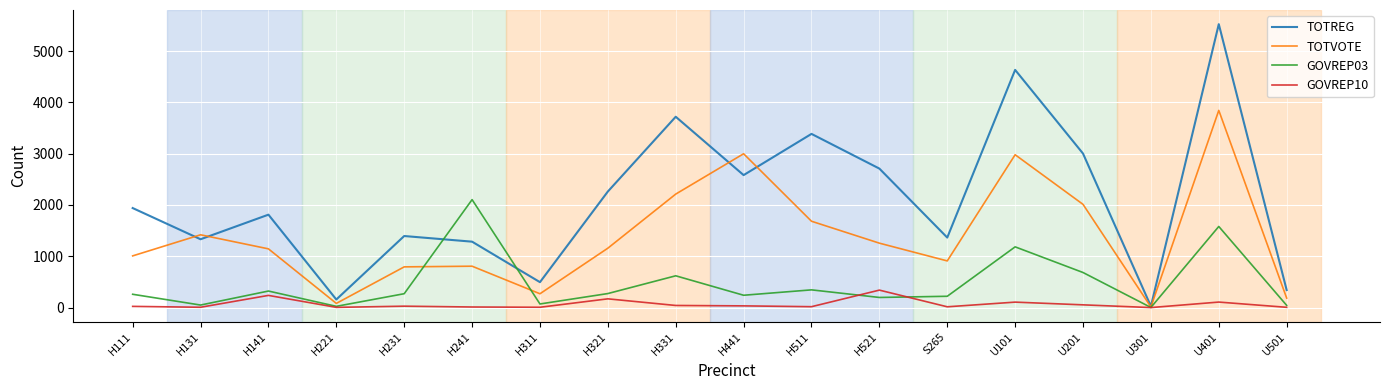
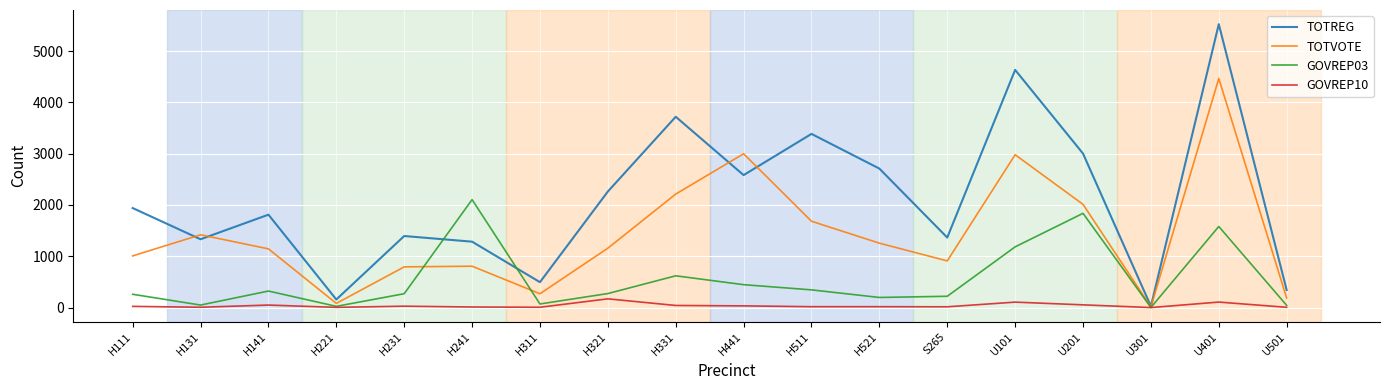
  {
    "TOTREG": {
      "H111": 1900,
      "H131": 1300,
      "H141": 1800,
      "H221": 200,
      "H231": 1400,
      "H241": 1300,
      "H311": 500,
      "H321": 2300,
      "H331": 3700,
      "H441": 2600,
      "H511": 3400,
      "H521": 2700,
      "S265": 1400,
      "U101": 4600,
      "U201": 3000,
      "U401": 5500,
      "U501": 300
    },
    "TOTVOTE": {
      "H111": 1000,
      "H131": 1400,
      "H141": 1100,
      "H221": 100,
      "H231": 800,
      "H241": 800,
      "H311": 300,
      "H321": 1200,
      "H331": 2200,
      "H441": 3000,
      "H511": 1700,
      "H521": 1300,
      "S265": 900,
      "U101": 3000,
      "U201": 2000,
-     "U401": 3800,
+     "U401": 4500,
      "U501": 200
    },
    "GOVREP03": {
      "H111": 300,
      "H141": 300,
      "H231": 300,
      "H241": 2100,
      "H311": 100,
      "H321": 300,
      "H331": 600,
-     "H441": 200,
+     "H441": 400,
      "H511": 300,
      "H521": 200,
      "S265": 200,
      "U101": 1200,
-     "U201": 700,
+     "U201": 1800,
      "U401": 1600
    },
    "GOVREP10": {
      "H111": 0,
-     "H141": 200,
+     "H141": 100,
      "H231": 0,
      "H241": 0,
      "H311": 0,
      "H321": 200,
      "H331": 0,
      "H441": 0,
      "H511": 0,
-     "H521": 300,
+     "H521": 0,
      "S265": 0,
      "U101": 100,
      "U201": 100,
      "U401": 100
    }
  }
